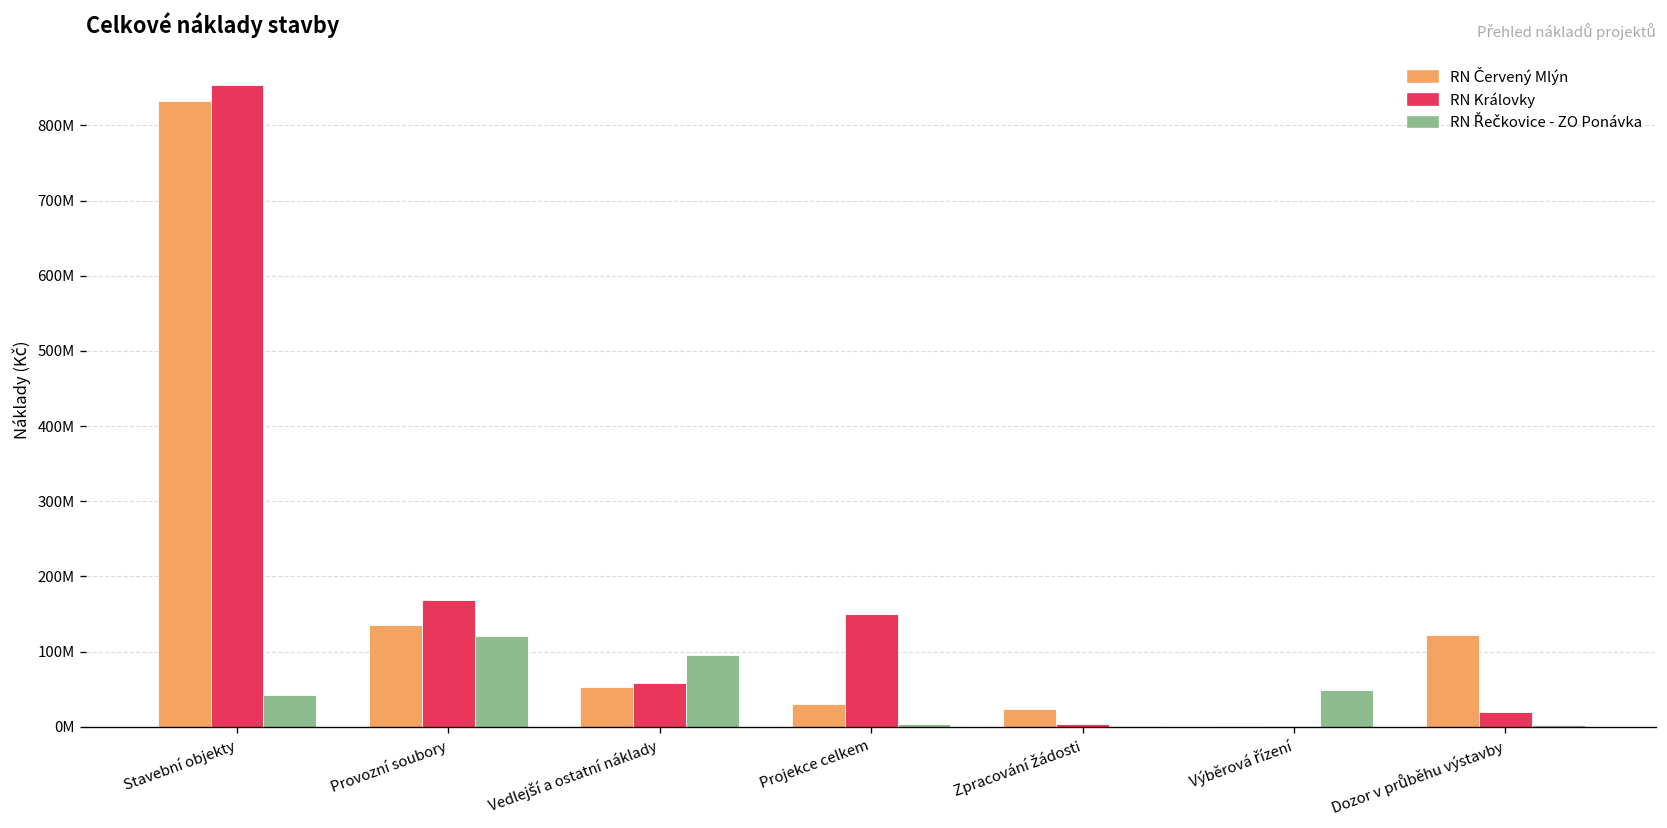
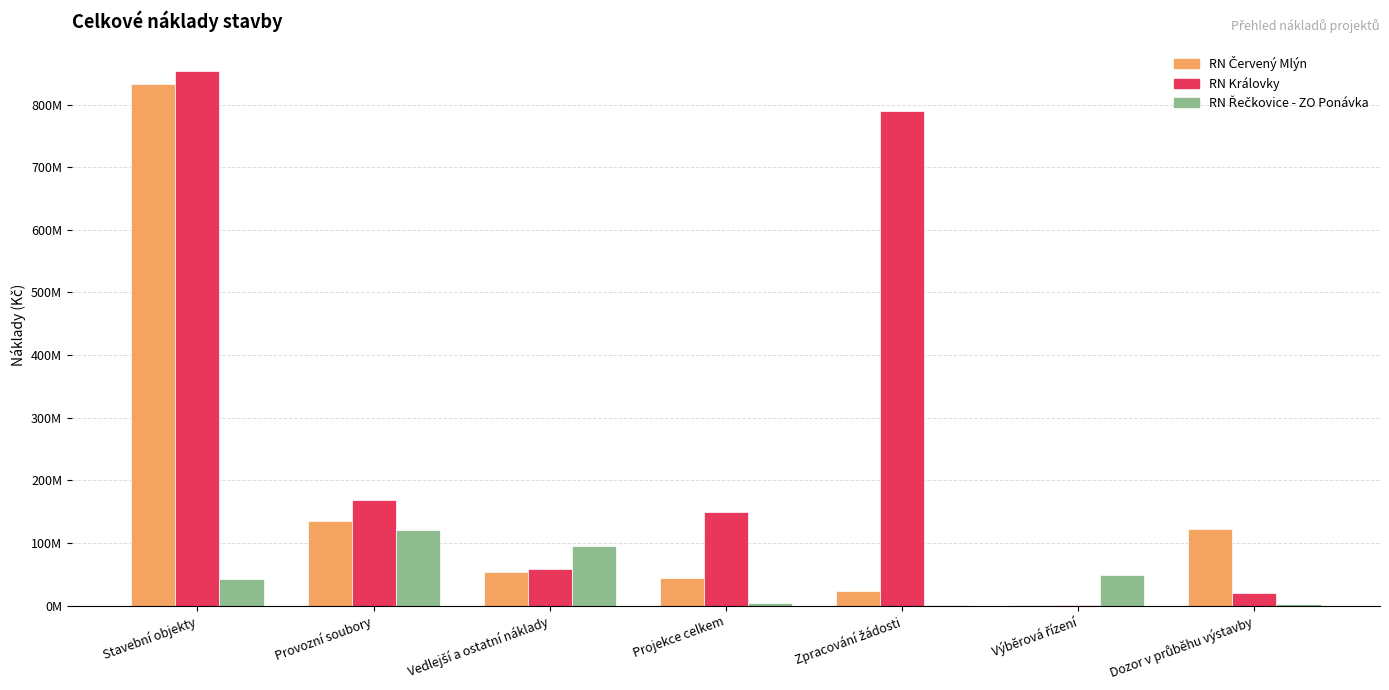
  {
    "RN Červený Mlýn": {
      "Stavební objekty": 830000000,
      "Provozní soubory": 140000000,
      "Vedlejší a ostatní náklady": 50000000,
-     "Projekce celkem": 30000000,
+     "Projekce celkem": 40000000,
      "Zpracování žádosti": 20000000,
      "Dozor v průběhu výstavby": 120000000
    },
    "RN Královky": {
      "Stavební objekty": 850000000,
      "Provozní soubory": 170000000,
      "Vedlejší a ostatní náklady": 60000000,
      "Projekce celkem": 150000000,
-     "Zpracování žádosti": 0,
+     "Zpracování žádosti": 790000000,
      "Dozor v průběhu výstavby": 20000000
    },
    "RN Řečkovice - ZO Ponávka": {
      "Stavební objekty": 40000000,
      "Provozní soubory": 120000000,
      "Vedlejší a ostatní náklady": 90000000,
      "Výběrová řízení": 50000000
    }
  }
